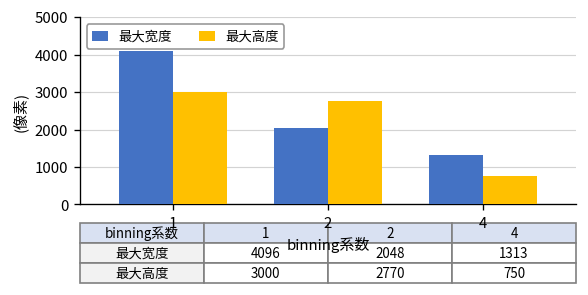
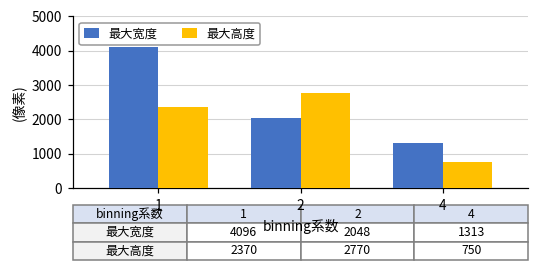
  {
    "最大宽度": {
      "1": 4100,
      "2": 2000,
      "4": 1300
    },
    "最大高度": {
-     "1": 3000
+     "1": 2370
    }
  }
